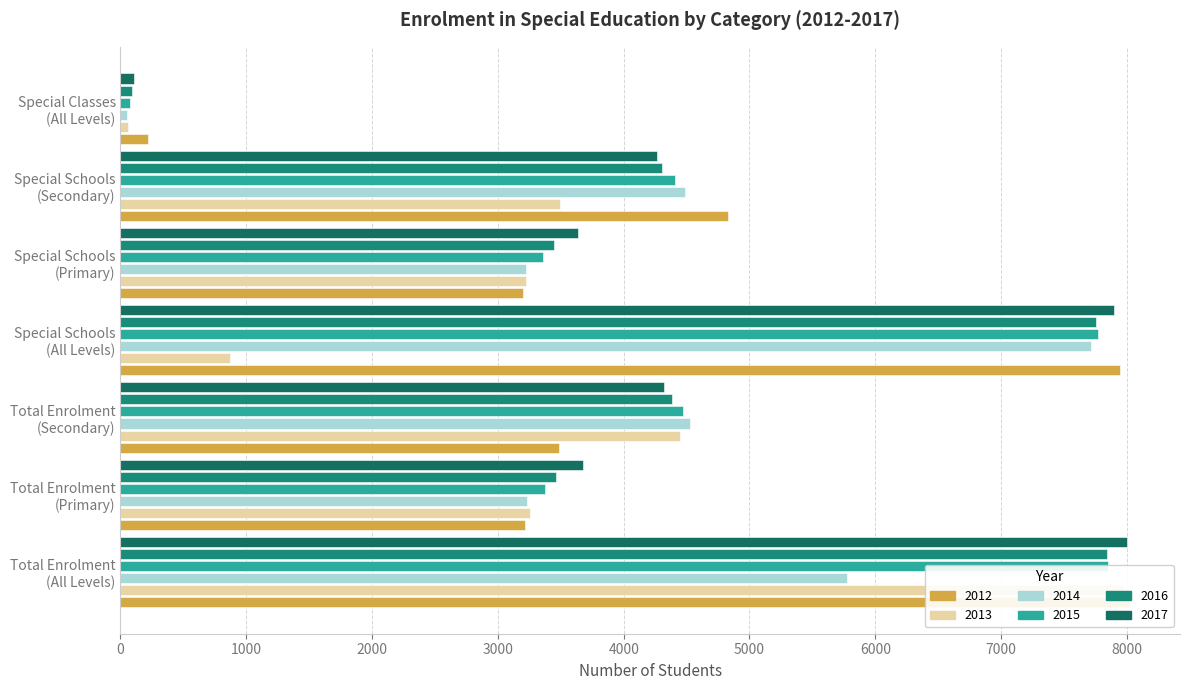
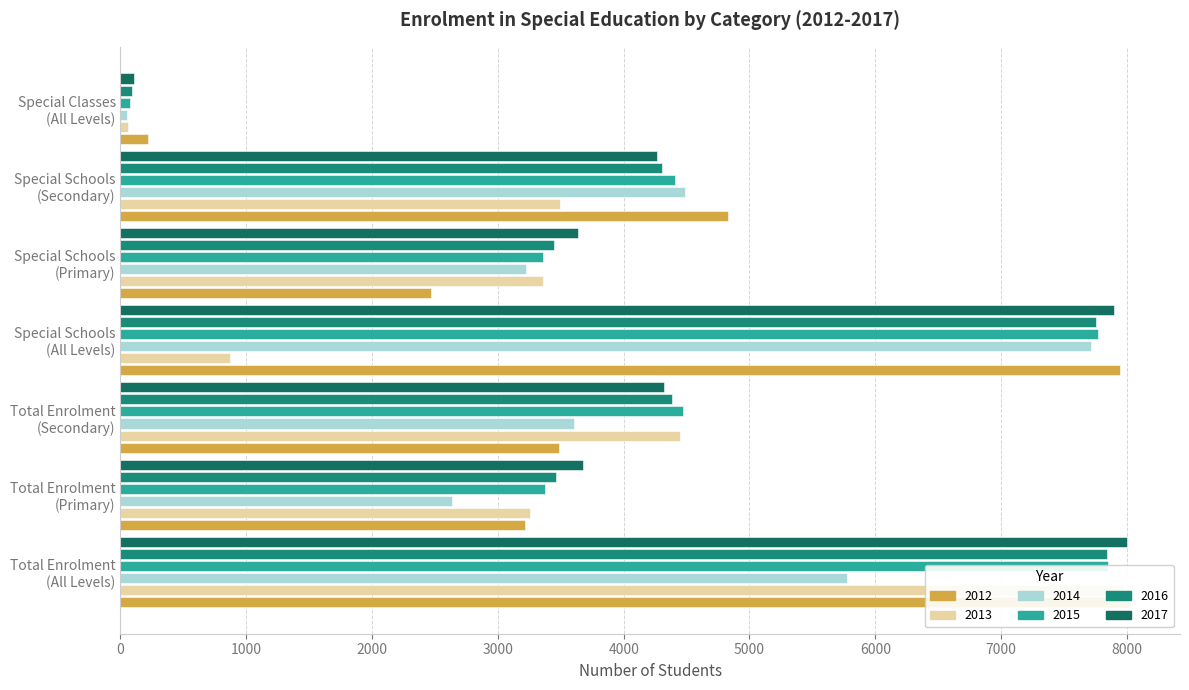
  {
    "2012": {
      "Special Classes (All Levels)": 220,
      "Special Schools (Secondary)": 4830,
-     "Special Schools (Primary)": 3200,
+     "Special Schools (Primary)": 2470,
      "Special Schools (All Levels)": 7950,
      "Total Enrolment (Secondary)": 3490,
      "Total Enrolment (Primary)": 3210
    },
    "2013": {
      "Special Classes (All Levels)": 60,
      "Special Schools (Secondary)": 3500,
-     "Special Schools (Primary)": 3230,
+     "Special Schools (Primary)": 3360,
      "Special Schools (All Levels)": 870,
      "Total Enrolment (Secondary)": 4450,
      "Total Enrolment (Primary)": 3250
    },
    "2014": {
      "Special Classes (All Levels)": 50,
      "Special Schools (Secondary)": 4490,
      "Special Schools (Primary)": 3220,
      "Special Schools (All Levels)": 7710,
-     "Total Enrolment (Secondary)": 4530,
-     "Total Enrolment (Primary)": 3230,
+     "Total Enrolment (Secondary)": 3610,
+     "Total Enrolment (Primary)": 2640,
      "Total Enrolment (All Levels)": 5770
    }
  }
